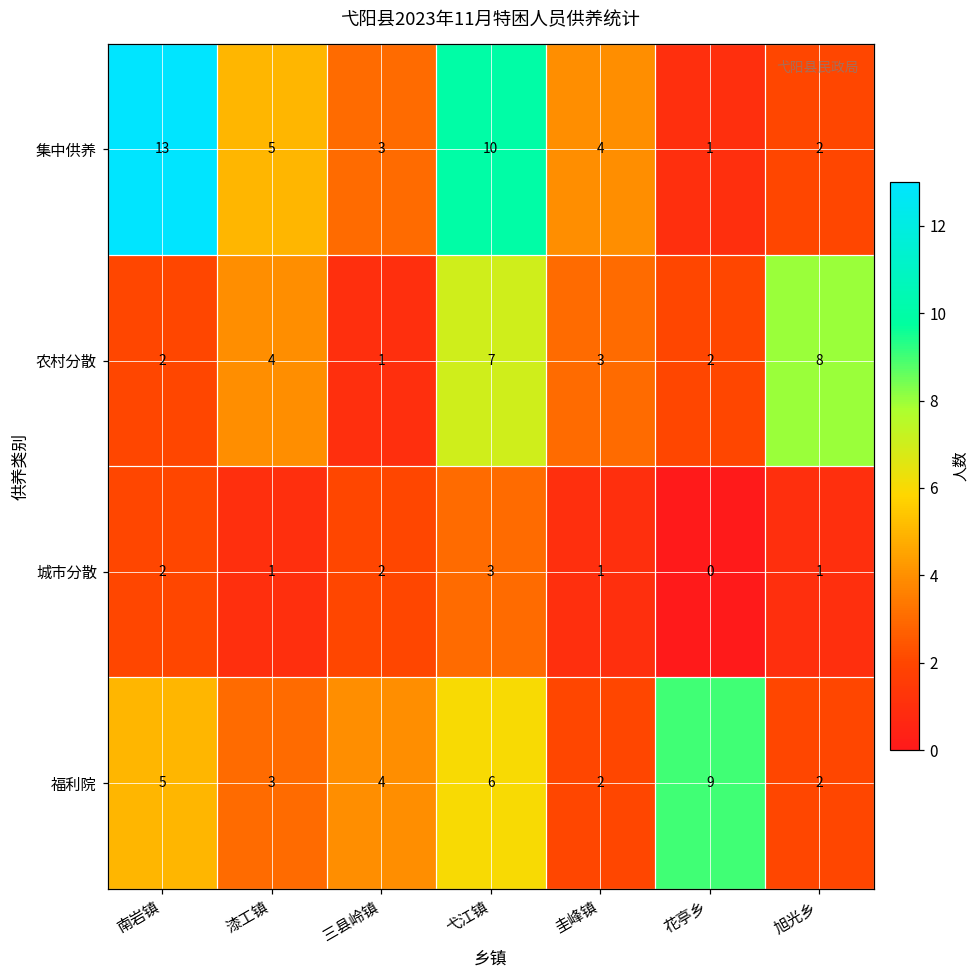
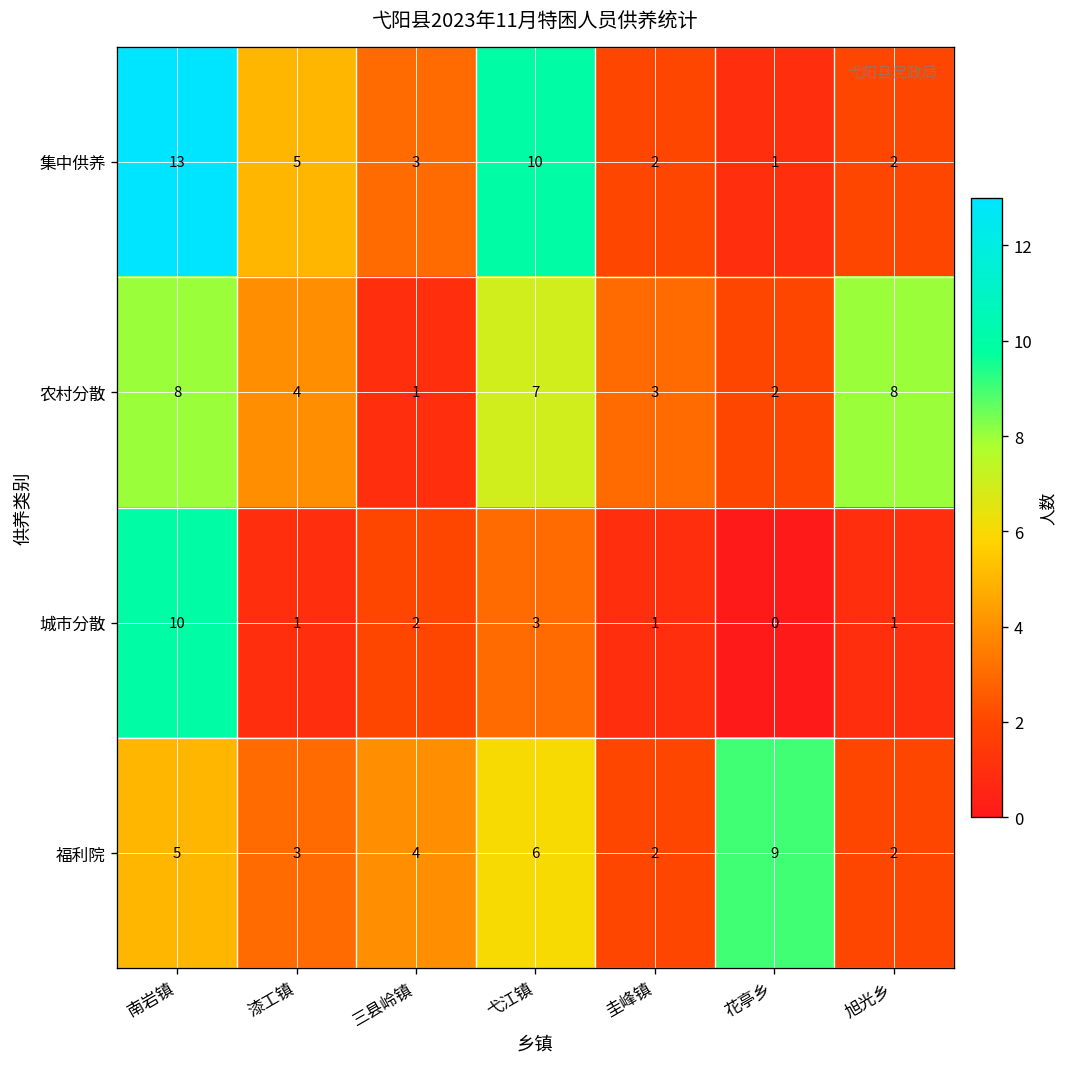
  {
    "集中供养": {
-     "圭峰镇": 4
+     "圭峰镇": 2
    },
    "农村分散": {
-     "南岩镇": 2
+     "南岩镇": 8
    },
    "城市分散": {
-     "南岩镇": 2
+     "南岩镇": 10
    }
  }
